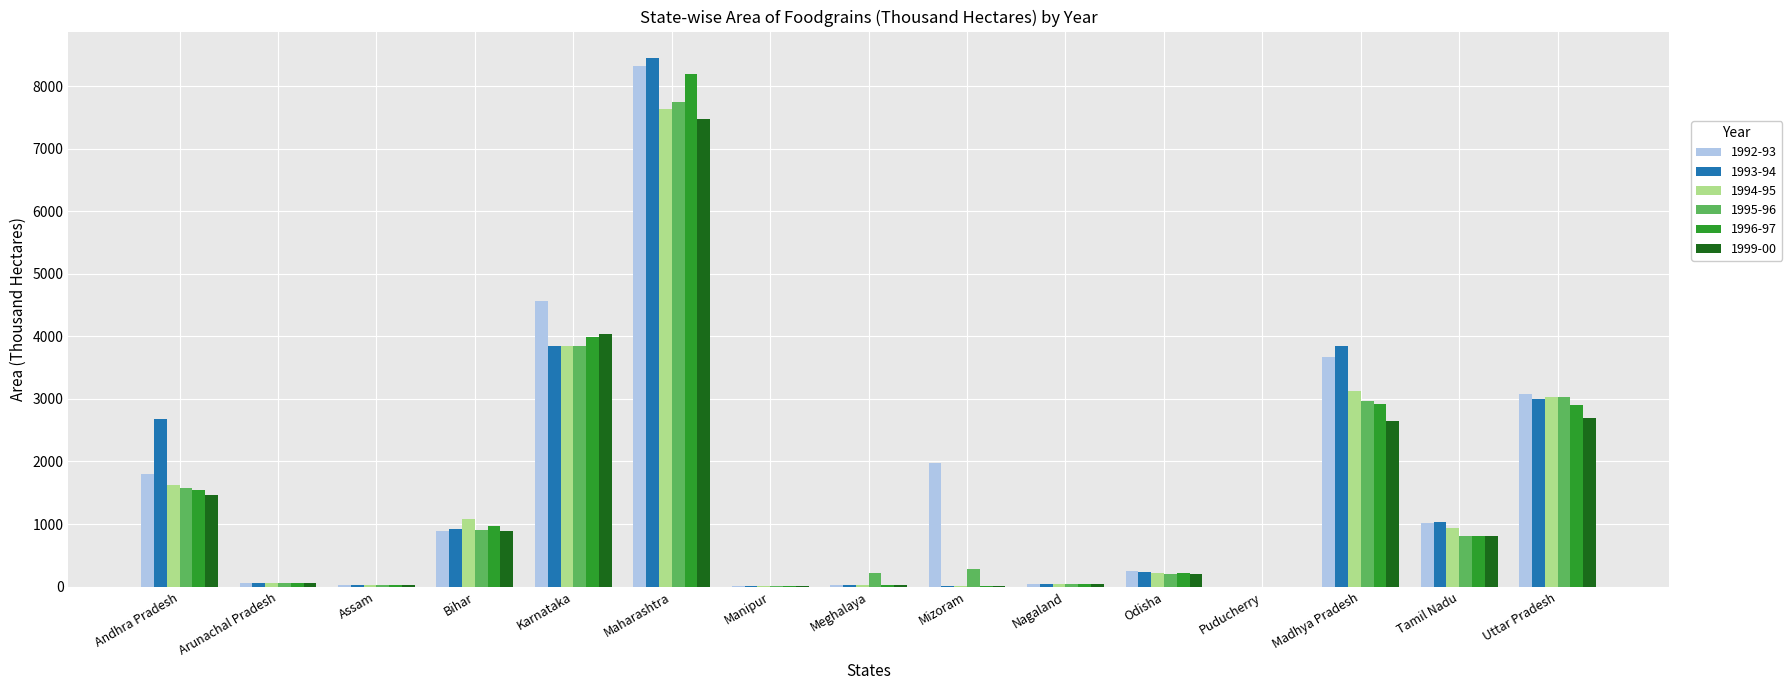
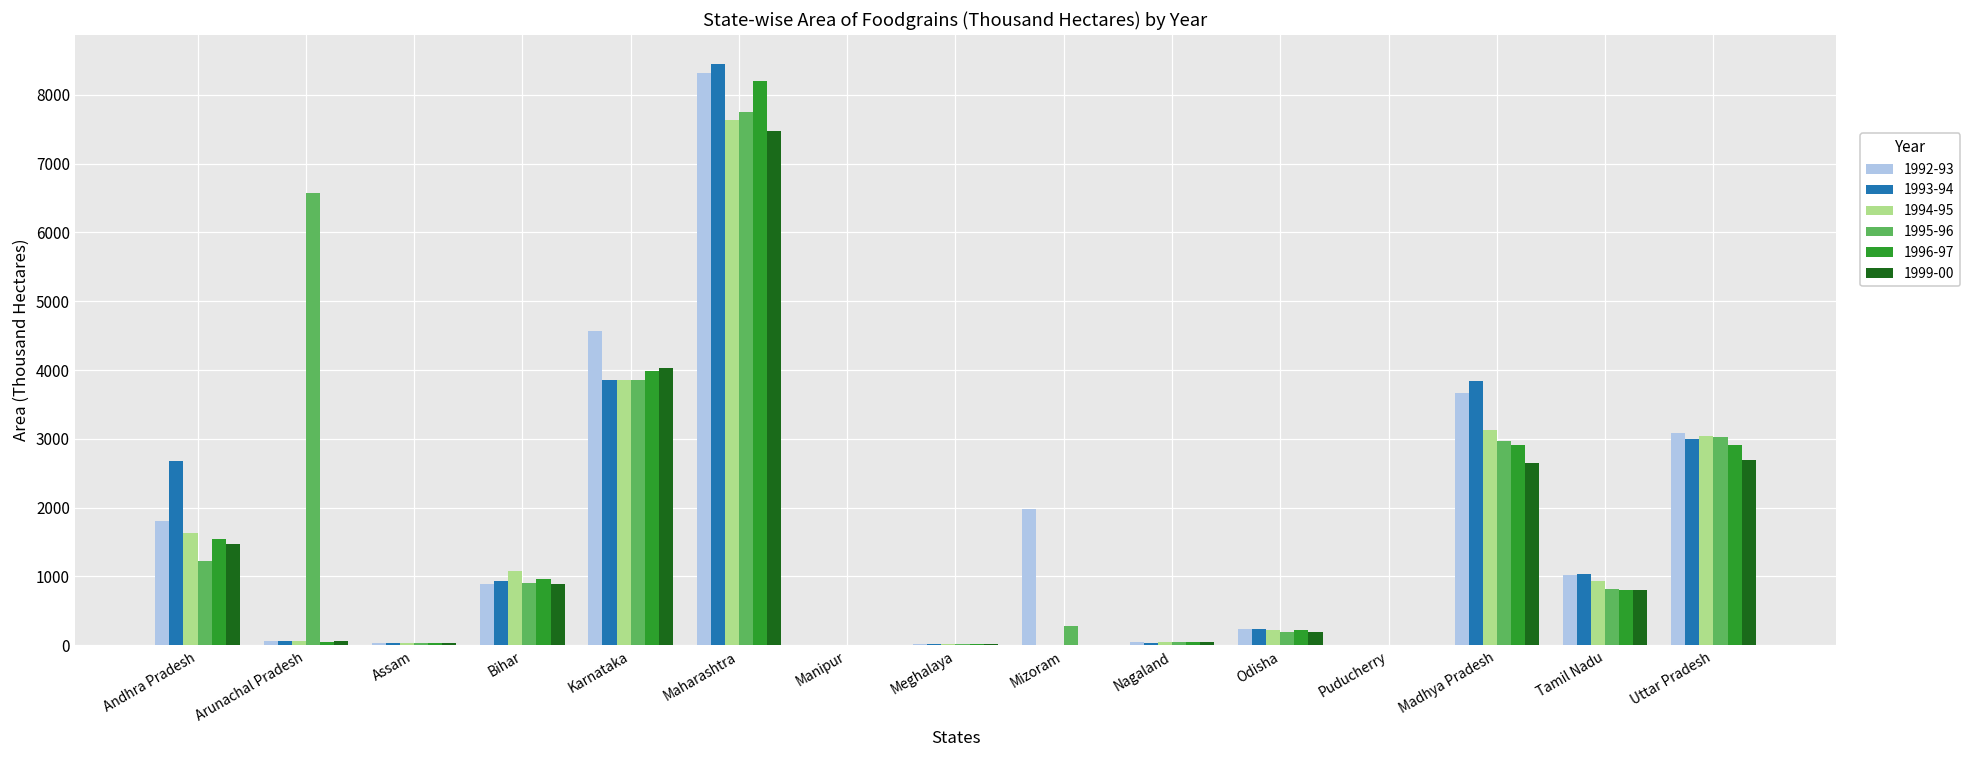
  {
    "1992-93": {
      "Andhra Pradesh": 1800,
      "Arunachal Pradesh": 100,
      "Bihar": 900,
      "Karnataka": 4600,
      "Maharashtra": 8300,
      "Mizoram": 2000,
      "Nagaland": 0,
      "Odisha": 200,
      "Madhya Pradesh": 3700,
      "Tamil Nadu": 1000,
      "Uttar Pradesh": 3100
    },
    "1993-94": {
      "Andhra Pradesh": 2700,
      "Arunachal Pradesh": 100,
      "Bihar": 900,
      "Karnataka": 3900,
      "Maharashtra": 8500,
      "Odisha": 200,
      "Madhya Pradesh": 3800,
      "Tamil Nadu": 1000,
      "Uttar Pradesh": 3000
    },
    "1994-95": {
      "Andhra Pradesh": 1600,
      "Arunachal Pradesh": 100,
      "Bihar": 1100,
      "Karnataka": 3900,
      "Maharashtra": 7600,
      "Nagaland": 0,
      "Odisha": 200,
      "Madhya Pradesh": 3100,
      "Tamil Nadu": 900,
      "Uttar Pradesh": 3000
    },
    "1995-96": {
-     "Andhra Pradesh": 1600,
-     "Arunachal Pradesh": 100,
+     "Andhra Pradesh": 1200,
+     "Arunachal Pradesh": 6600,
      "Bihar": 900,
      "Karnataka": 3900,
      "Maharashtra": 7800,
-     "Meghalaya": 200,
+     "Meghalaya": 0,
      "Mizoram": 300,
      "Nagaland": 0,
      "Odisha": 200,
      "Madhya Pradesh": 3000,
      "Tamil Nadu": 800,
      "Uttar Pradesh": 3000
    }
  }
